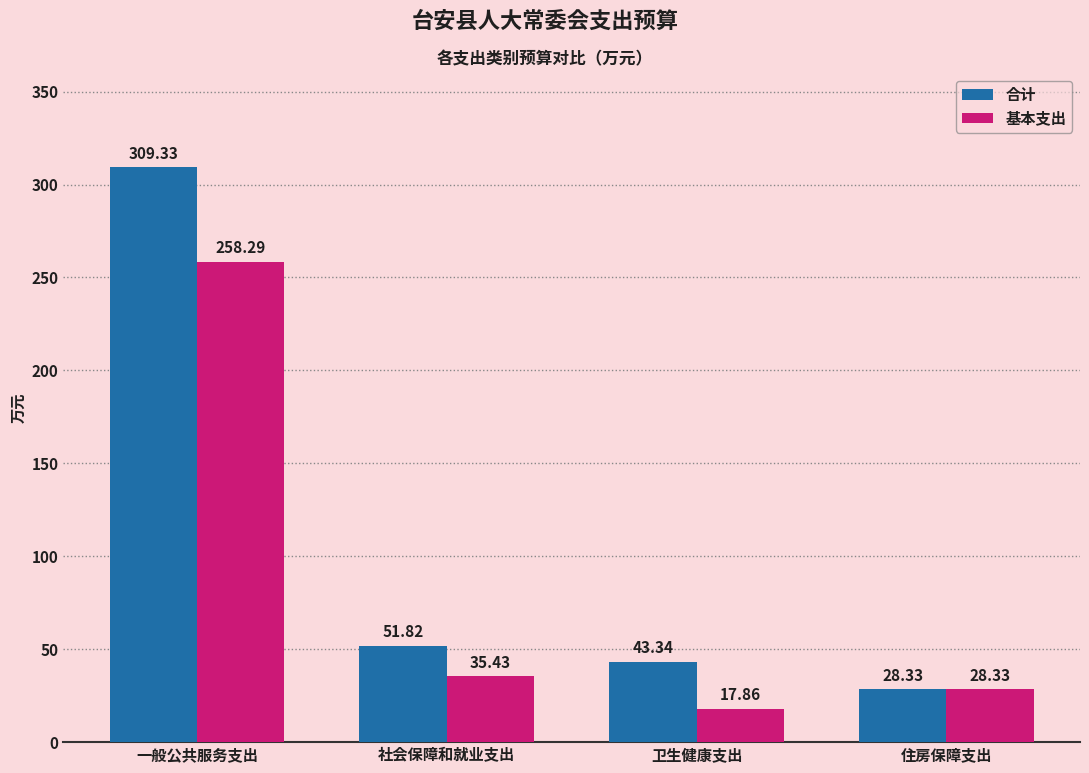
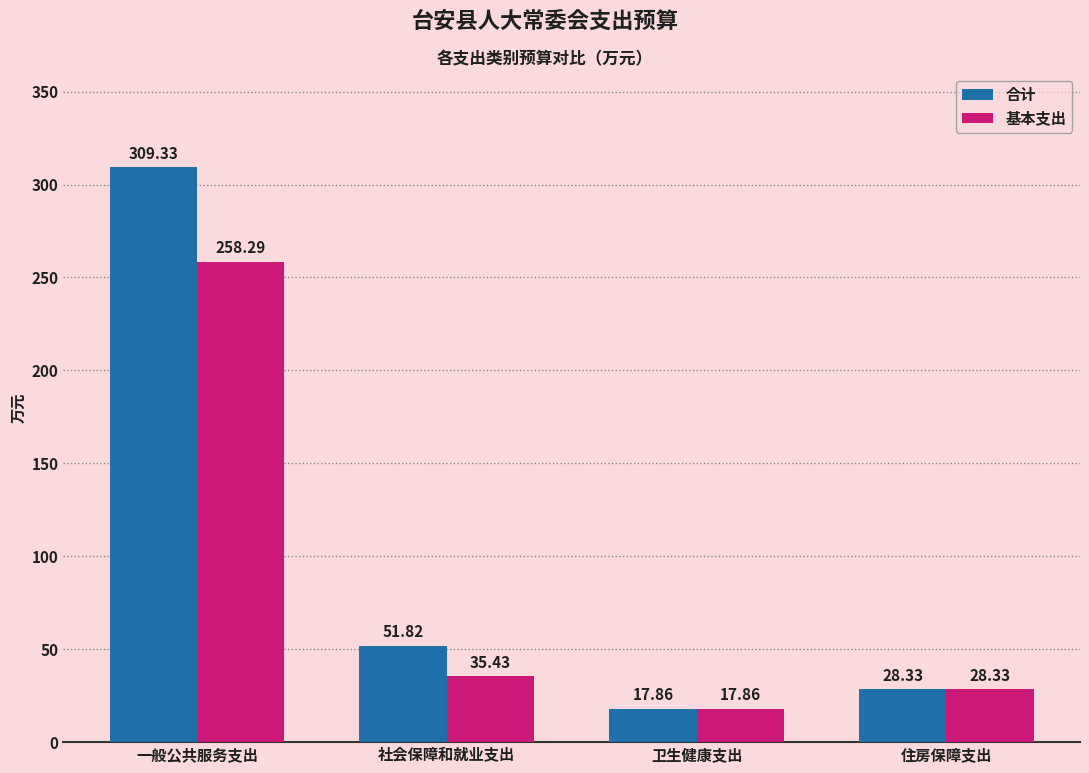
  {
    "合计": {
      "一般公共服务支出": 309.33,
      "社会保障和就业支出": 51.82,
-     "卫生健康支出": 43.34,
+     "卫生健康支出": 17.86,
      "住房保障支出": 28.33
    },
    "基本支出": {
      "一般公共服务支出": 258.29,
      "社会保障和就业支出": 35.43,
      "卫生健康支出": 17.86,
      "住房保障支出": 28.33
    }
  }
